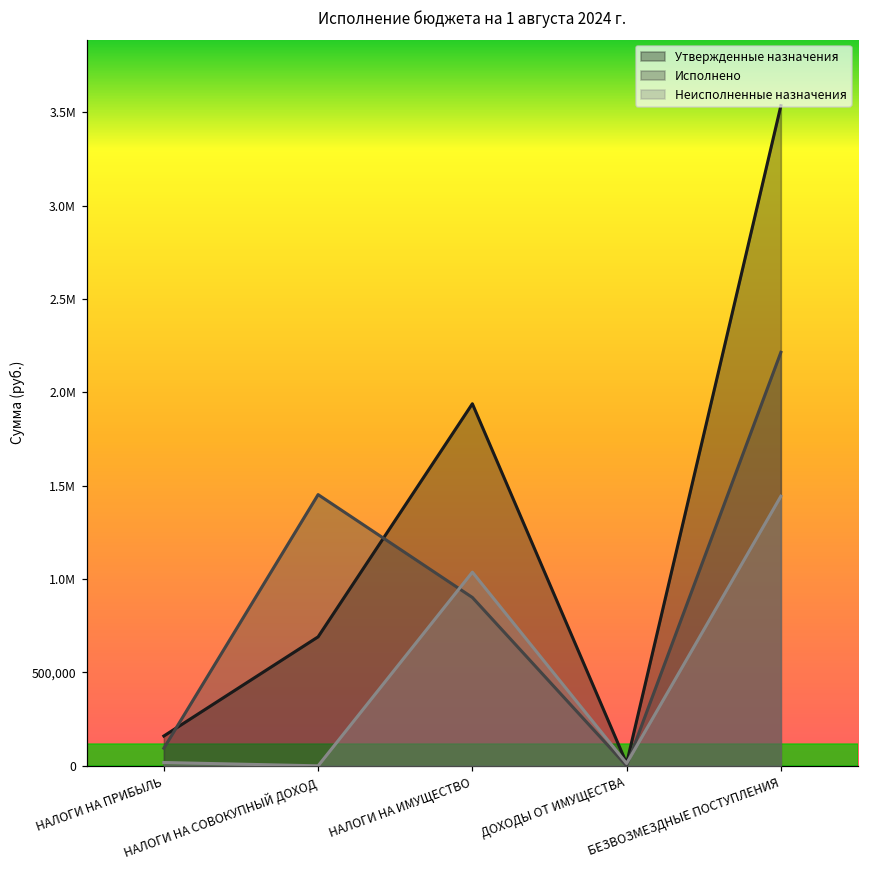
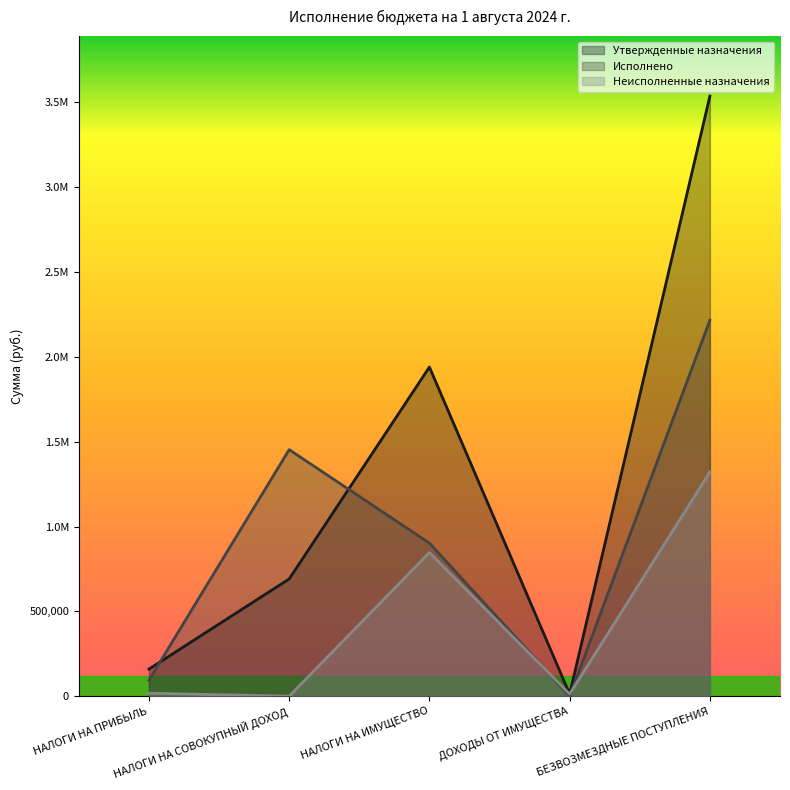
  {
    "Неисполненные назначения": {
-     "НАЛОГИ НА ИМУЩЕСТВО": "1,040,000",
-     "БЕЗВОЗМЕЗДНЫЕ ПОСТУПЛЕНИЯ": "1,440,000"
+     "НАЛОГИ НА ИМУЩЕСТВО": "850,000",
+     "БЕЗВОЗМЕЗДНЫЕ ПОСТУПЛЕНИЯ": "1,320,000"
    }
  }
